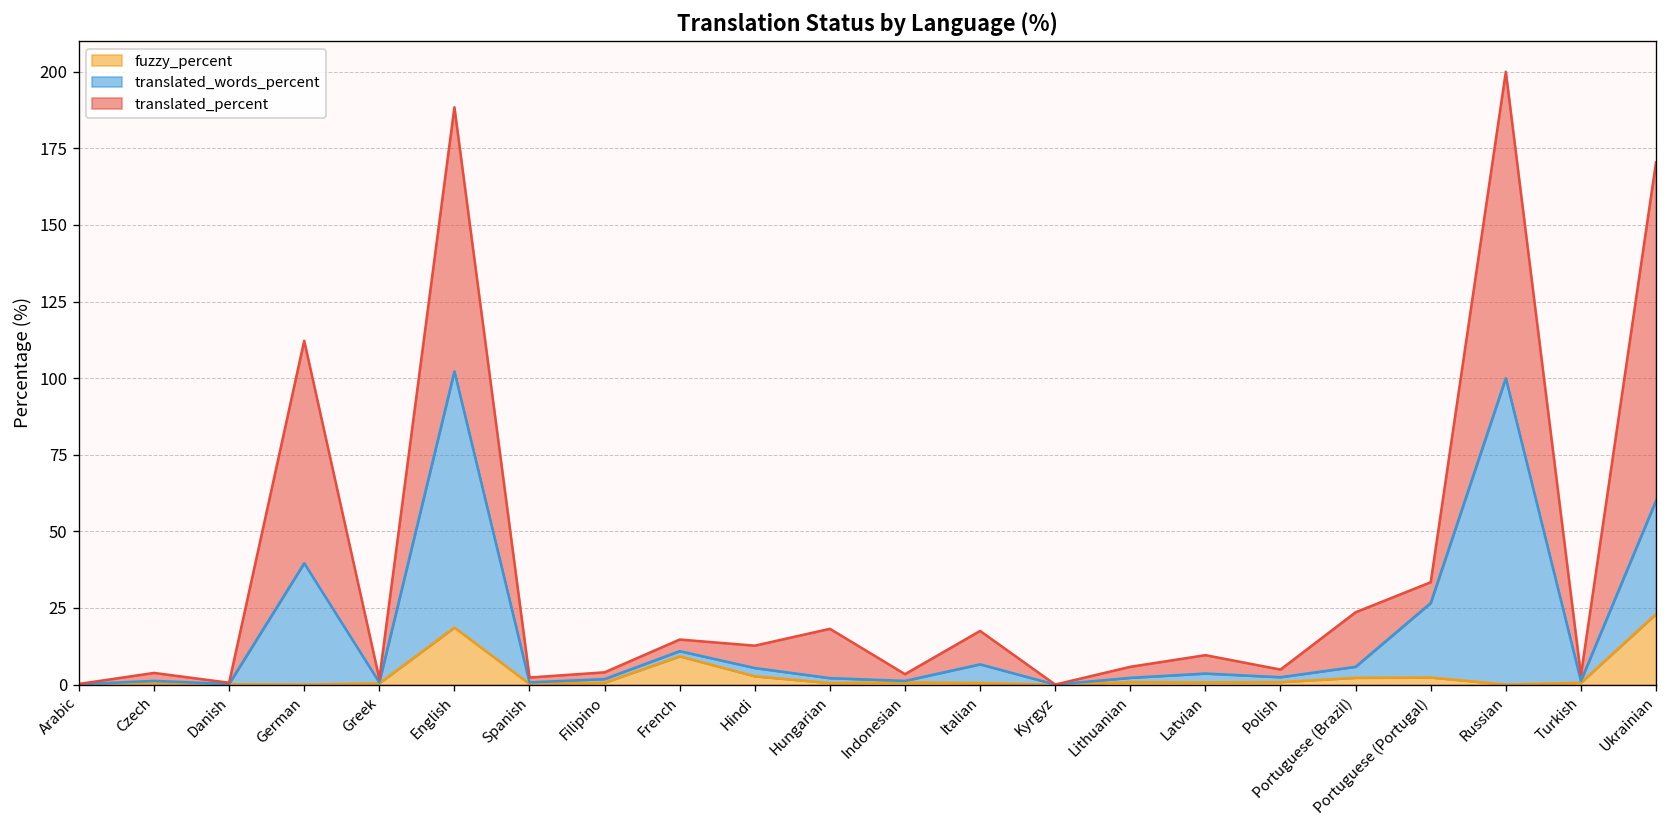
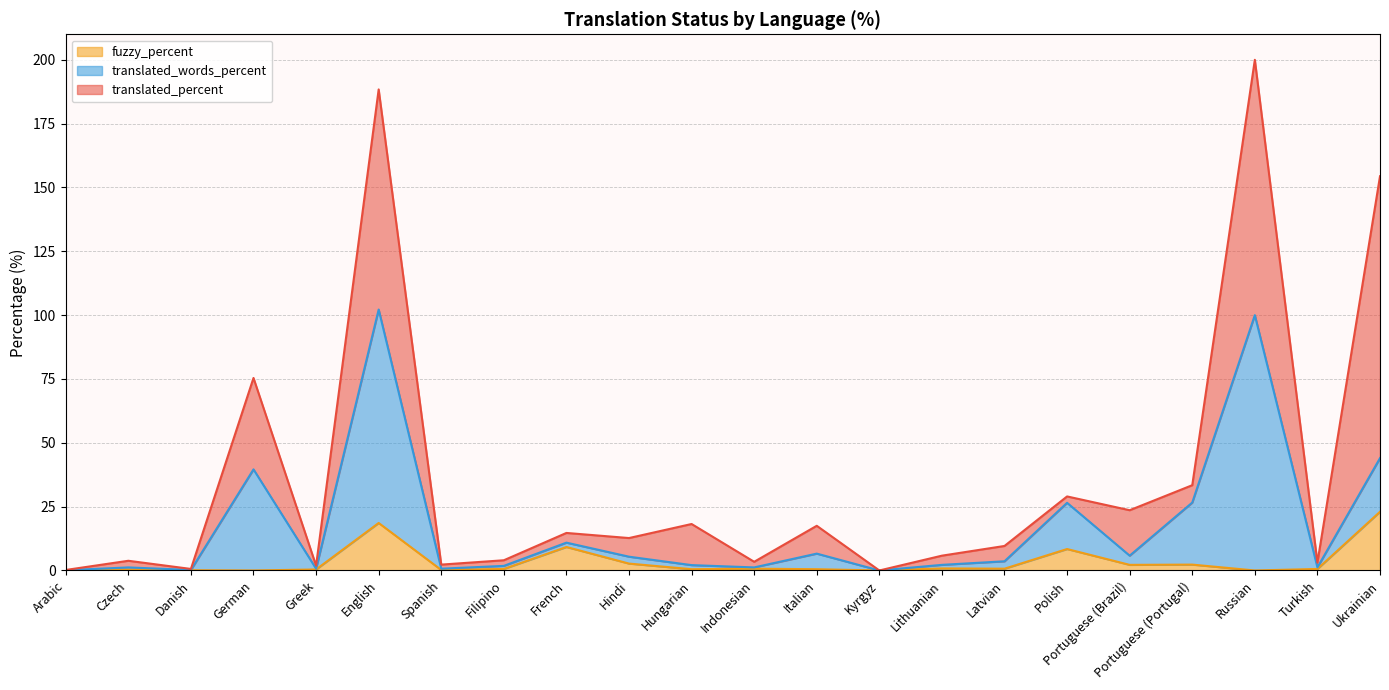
  {
    "fuzzy_percent": {
      "German": 0,
      "English": 19,
      "Filipino": 1,
      "French": 9,
      "Hindi": 3,
      "Hungarian": 1,
      "Italian": 1,
      "Lithuanian": 1,
      "Latvian": 1,
-     "Polish": 1,
+     "Polish": 8,
      "Portuguese (Brazil)": 2,
      "Portuguese (Portugal)": 2,
      "Russian": 0,
      "Ukrainian": 23
    },
    "translated_words_percent": {
      "German": 40,
      "English": 84,
      "Filipino": 1,
      "French": 2,
      "Hindi": 3,
      "Hungarian": 2,
      "Italian": 6,
      "Lithuanian": 1,
      "Latvian": 3,
-     "Polish": 2,
+     "Polish": 18,
      "Portuguese (Brazil)": 4,
      "Portuguese (Portugal)": 24,
      "Russian": 100,
-     "Ukrainian": 37
+     "Ukrainian": 21
    },
    "translated_percent": {
      "Czech": 3,
-     "German": 73,
+     "German": 36,
      "Greek": 1,
      "English": 86,
      "Spanish": 2,
      "Filipino": 2,
      "French": 4,
      "Hindi": 7,
      "Hungarian": 16,
      "Indonesian": 2,
      "Italian": 11,
      "Lithuanian": 4,
      "Latvian": 6,
      "Polish": 3,
      "Portuguese (Brazil)": 18,
      "Portuguese (Portugal)": 7,
      "Russian": 100,
      "Turkish": 2,
      "Ukrainian": 110
    }
  }
